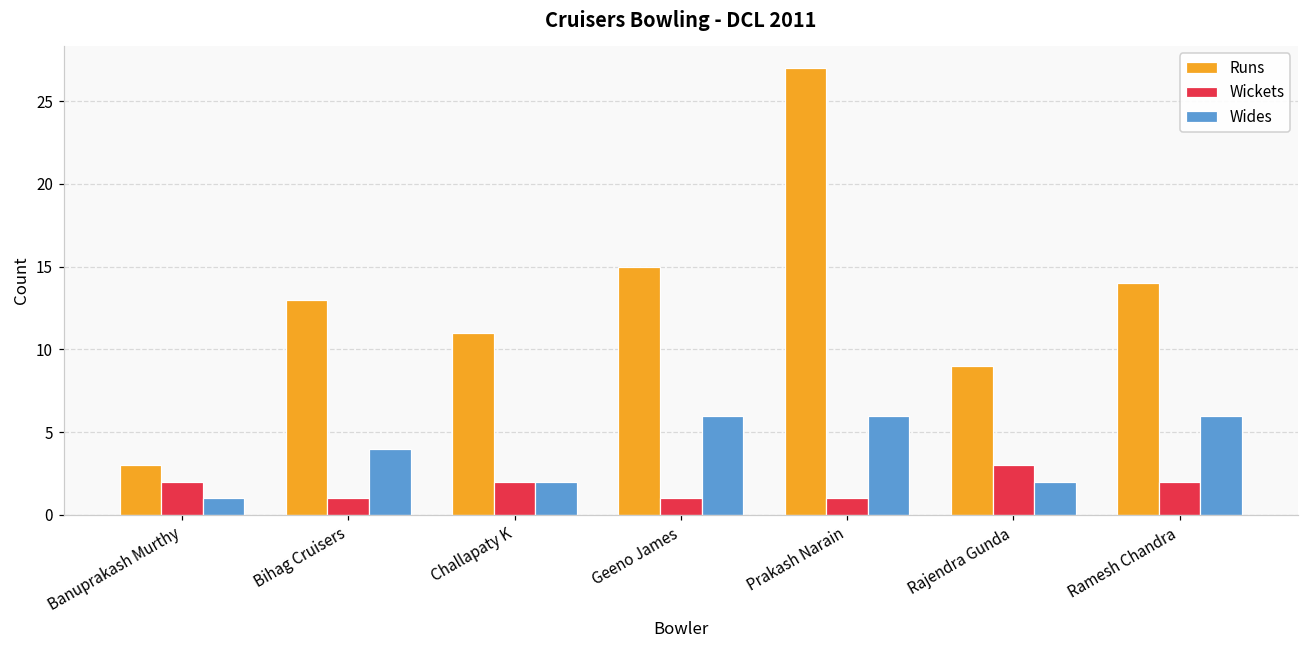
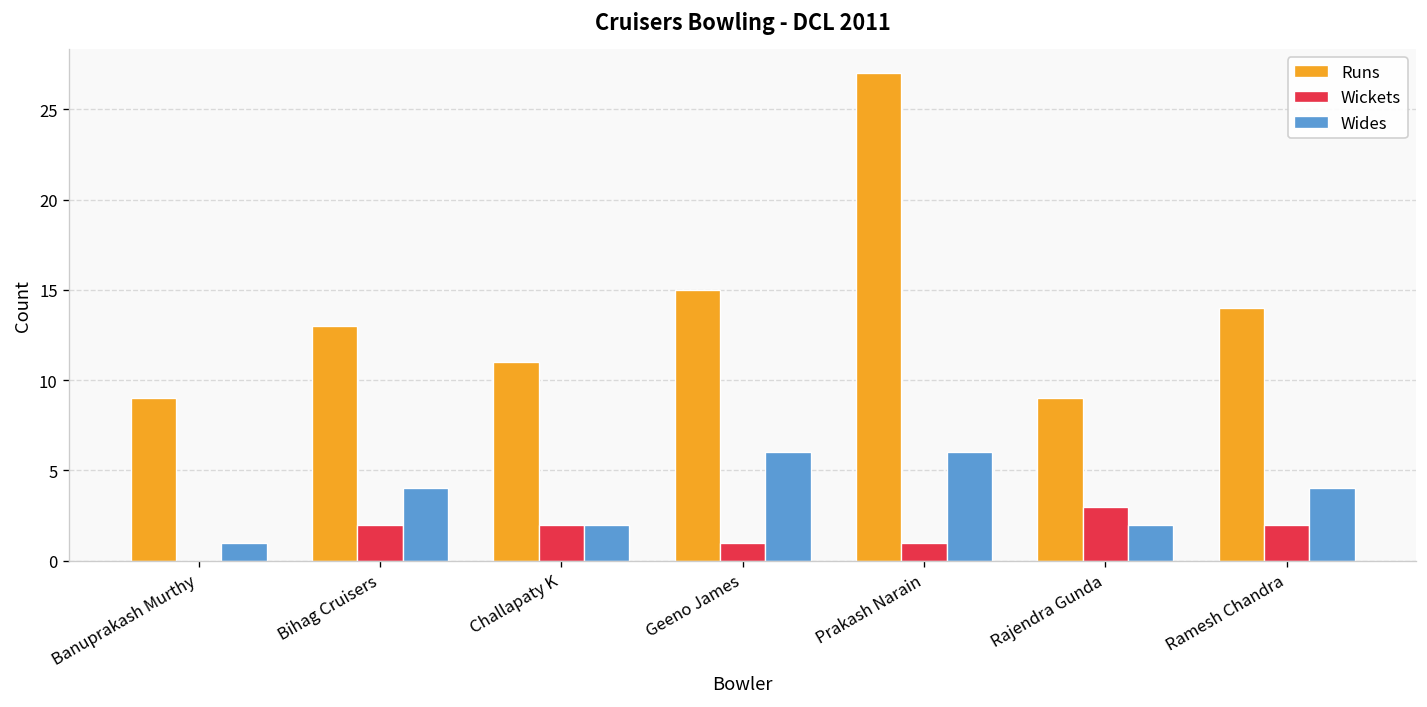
  {
    "Runs": {
-     "Banuprakash Murthy": 3,
+     "Banuprakash Murthy": 9,
      "Bihag Cruisers": 13,
      "Challapaty K": 11,
      "Geeno James": 15,
      "Prakash Narain": 27,
      "Rajendra Gunda": 9,
      "Ramesh Chandra": 14
    },
    "Wickets": {
-     "Banuprakash Murthy": 2,
-     "Bihag Cruisers": 1,
+     "Banuprakash Murthy": 0,
+     "Bihag Cruisers": 2,
      "Challapaty K": 2,
      "Geeno James": 1,
      "Prakash Narain": 1,
      "Rajendra Gunda": 3,
      "Ramesh Chandra": 2
    },
    "Wides": {
      "Banuprakash Murthy": 1,
      "Bihag Cruisers": 4,
      "Challapaty K": 2,
      "Geeno James": 6,
      "Prakash Narain": 6,
      "Rajendra Gunda": 2,
-     "Ramesh Chandra": 6
+     "Ramesh Chandra": 4
    }
  }
